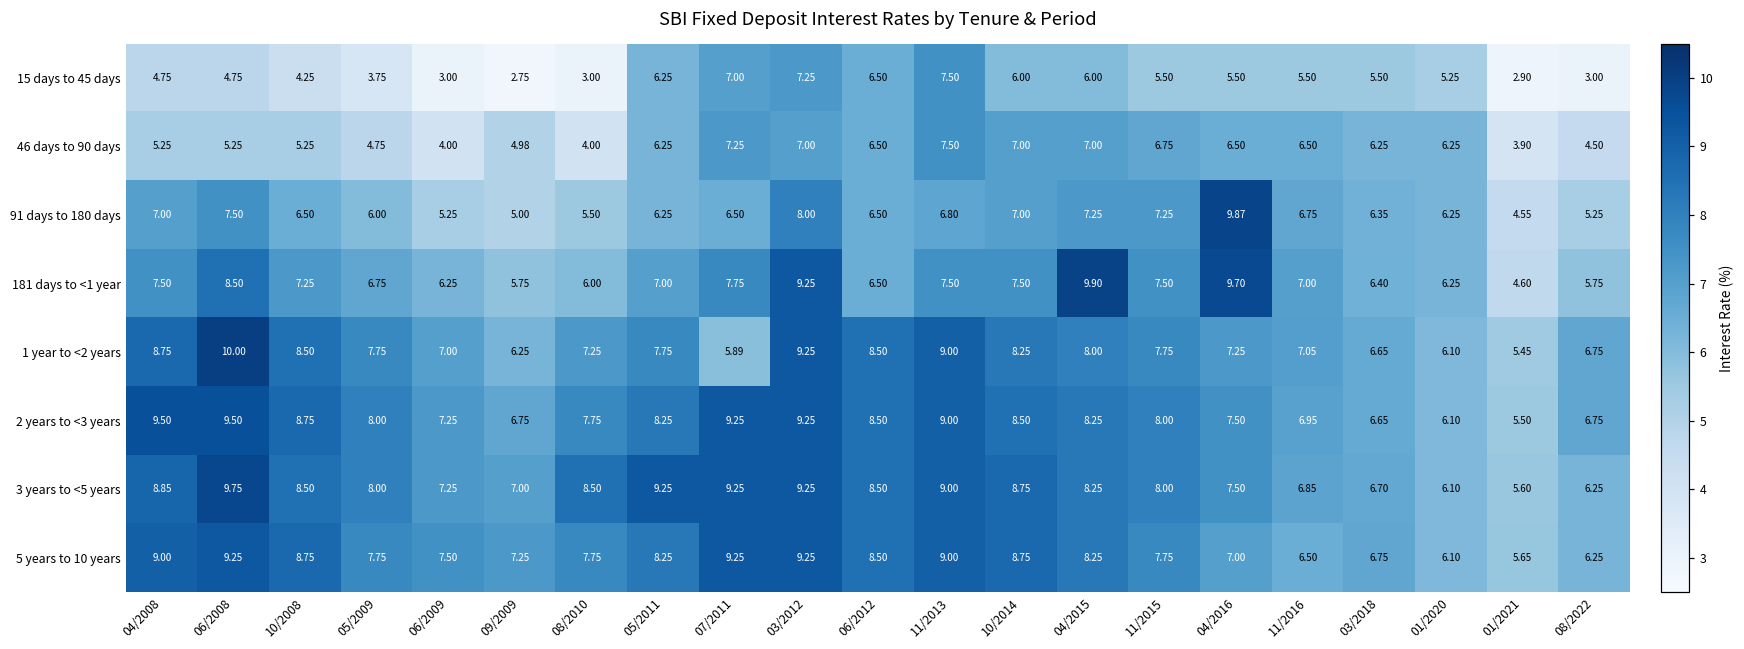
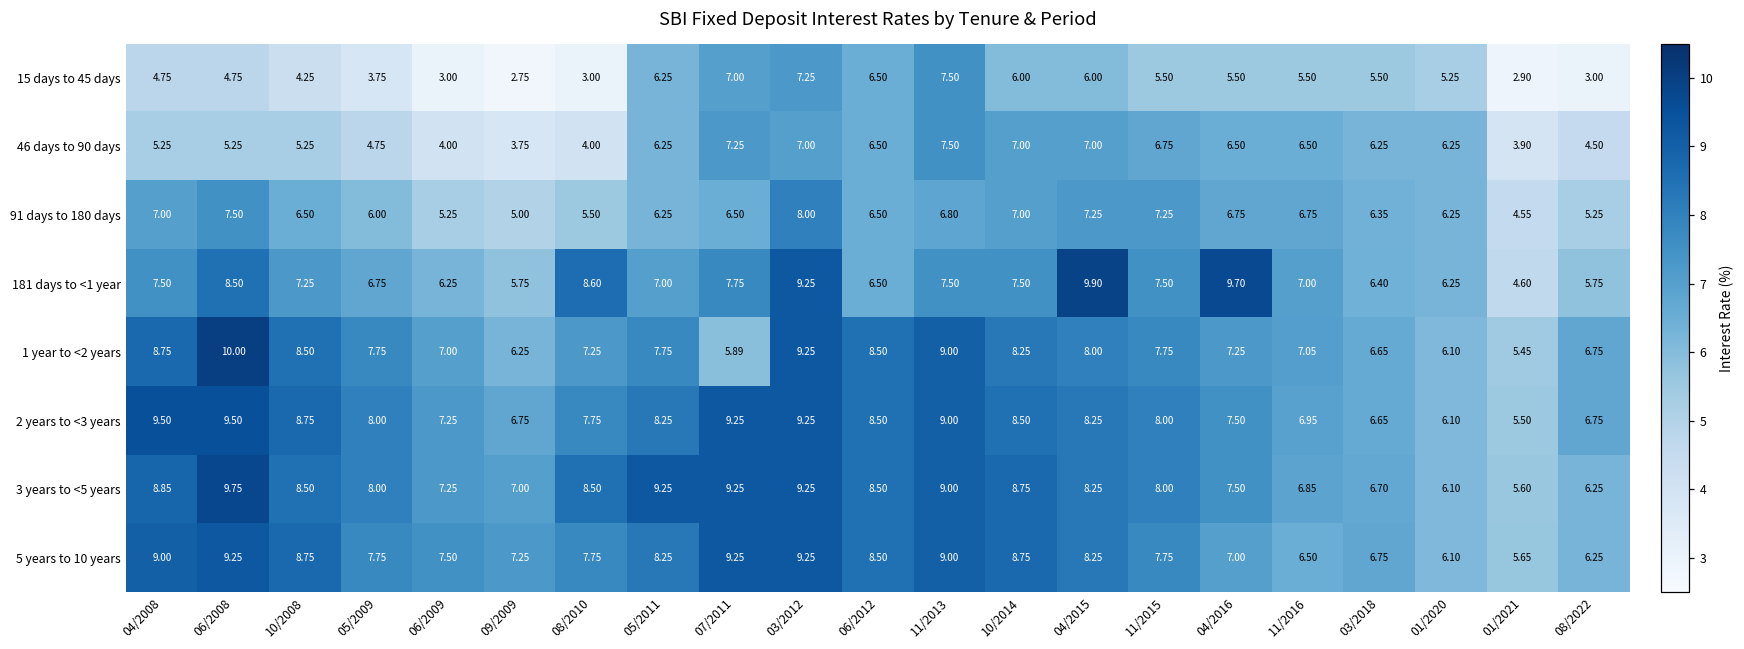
  {
    "15 days to 45 days": {
      "04/2008": 4.75,
      "06/2008": 4.75,
      "10/2008": 4.25,
      "05/2009": 3.75,
      "06/2009": 3.00,
      "09/2009": 2.75,
      "08/2010": 3.00,
      "05/2011": 6.25,
      "07/2011": 7.00,
      "03/2012": 7.25,
      "06/2012": 6.50,
      "11/2013": 7.50,
      "10/2014": 6.00,
      "04/2015": 6.00,
      "11/2015": 5.50,
      "04/2016": 5.50,
      "11/2016": 5.50,
      "03/2018": 5.50,
      "01/2020": 5.25,
      "01/2021": 2.90,
      "08/2022": 3.00
    },
    "46 days to 90 days": {
      "04/2008": 5.25,
      "06/2008": 5.25,
      "10/2008": 5.25,
      "05/2009": 4.75,
      "06/2009": 4.00,
-     "09/2009": 4.98,
+     "09/2009": 3.75,
      "08/2010": 4.00,
      "05/2011": 6.25,
      "07/2011": 7.25,
      "03/2012": 7.00,
      "06/2012": 6.50,
      "11/2013": 7.50,
      "10/2014": 7.00,
      "04/2015": 7.00,
      "11/2015": 6.75,
      "04/2016": 6.50,
      "11/2016": 6.50,
      "03/2018": 6.25,
      "01/2020": 6.25,
      "01/2021": 3.90,
      "08/2022": 4.50
    },
    "91 days to 180 days": {
      "04/2008": 7.00,
      "06/2008": 7.50,
      "10/2008": 6.50,
      "05/2009": 6.00,
      "06/2009": 5.25,
      "09/2009": 5.00,
      "08/2010": 5.50,
      "05/2011": 6.25,
      "07/2011": 6.50,
      "03/2012": 8.00,
      "06/2012": 6.50,
      "11/2013": 6.80,
      "10/2014": 7.00,
      "04/2015": 7.25,
      "11/2015": 7.25,
-     "04/2016": 9.87,
+     "04/2016": 6.75,
      "11/2016": 6.75,
      "03/2018": 6.35,
      "01/2020": 6.25,
      "01/2021": 4.55,
      "08/2022": 5.25
    },
    "181 days to <1 year": {
      "04/2008": 7.50,
      "06/2008": 8.50,
      "10/2008": 7.25,
      "05/2009": 6.75,
      "06/2009": 6.25,
      "09/2009": 5.75,
-     "08/2010": 6.00,
+     "08/2010": 8.60,
      "05/2011": 7.00,
      "07/2011": 7.75,
      "03/2012": 9.25,
      "06/2012": 6.50,
      "11/2013": 7.50,
      "10/2014": 7.50,
      "04/2015": 9.90,
      "11/2015": 7.50,
      "04/2016": 9.70,
      "11/2016": 7.00,
      "03/2018": 6.40,
      "01/2020": 6.25,
      "01/2021": 4.60,
      "08/2022": 5.75
    },
    "1 year to <2 years": {
      "04/2008": 8.75,
      "06/2008": 10.00,
      "10/2008": 8.50,
      "05/2009": 7.75,
      "06/2009": 7.00,
      "09/2009": 6.25,
      "08/2010": 7.25,
      "05/2011": 7.75,
      "07/2011": 5.89,
      "03/2012": 9.25,
      "06/2012": 8.50,
      "11/2013": 9.00,
      "10/2014": 8.25,
      "04/2015": 8.00,
      "11/2015": 7.75,
      "04/2016": 7.25,
      "11/2016": 7.05,
      "03/2018": 6.65,
      "01/2020": 6.10,
      "01/2021": 5.45,
      "08/2022": 6.75
    },
    "2 years to <3 years": {
      "04/2008": 9.50,
      "06/2008": 9.50,
      "10/2008": 8.75,
      "05/2009": 8.00,
      "06/2009": 7.25,
      "09/2009": 6.75,
      "08/2010": 7.75,
      "05/2011": 8.25,
      "07/2011": 9.25,
      "03/2012": 9.25,
      "06/2012": 8.50,
      "11/2013": 9.00,
      "10/2014": 8.50,
      "04/2015": 8.25,
      "11/2015": 8.00,
      "04/2016": 7.50,
      "11/2016": 6.95,
      "03/2018": 6.65,
      "01/2020": 6.10,
      "01/2021": 5.50,
      "08/2022": 6.75
    },
    "3 years to <5 years": {
      "04/2008": 8.85,
      "06/2008": 9.75,
      "10/2008": 8.50,
      "05/2009": 8.00,
      "06/2009": 7.25,
      "09/2009": 7.00,
      "08/2010": 8.50,
      "05/2011": 9.25,
      "07/2011": 9.25,
      "03/2012": 9.25,
      "06/2012": 8.50,
      "11/2013": 9.00,
      "10/2014": 8.75,
      "04/2015": 8.25,
      "11/2015": 8.00,
      "04/2016": 7.50,
      "11/2016": 6.85,
      "03/2018": 6.70,
      "01/2020": 6.10,
      "01/2021": 5.60,
      "08/2022": 6.25
    },
    "5 years to 10 years": {
      "04/2008": 9.00,
      "06/2008": 9.25,
      "10/2008": 8.75,
      "05/2009": 7.75,
      "06/2009": 7.50,
      "09/2009": 7.25,
      "08/2010": 7.75,
      "05/2011": 8.25,
      "07/2011": 9.25,
      "03/2012": 9.25,
      "06/2012": 8.50,
      "11/2013": 9.00,
      "10/2014": 8.75,
      "04/2015": 8.25,
      "11/2015": 7.75,
      "04/2016": 7.00,
      "11/2016": 6.50,
      "03/2018": 6.75,
      "01/2020": 6.10,
      "01/2021": 5.65,
      "08/2022": 6.25
    }
  }
